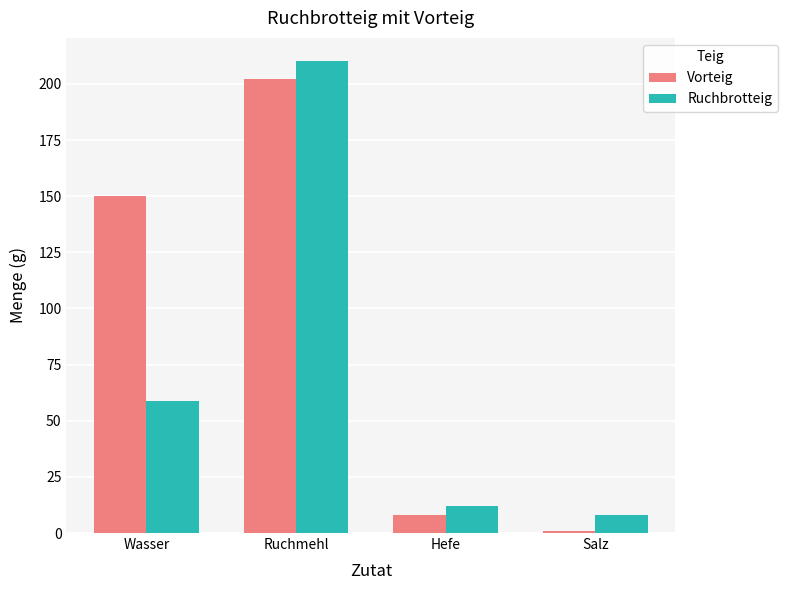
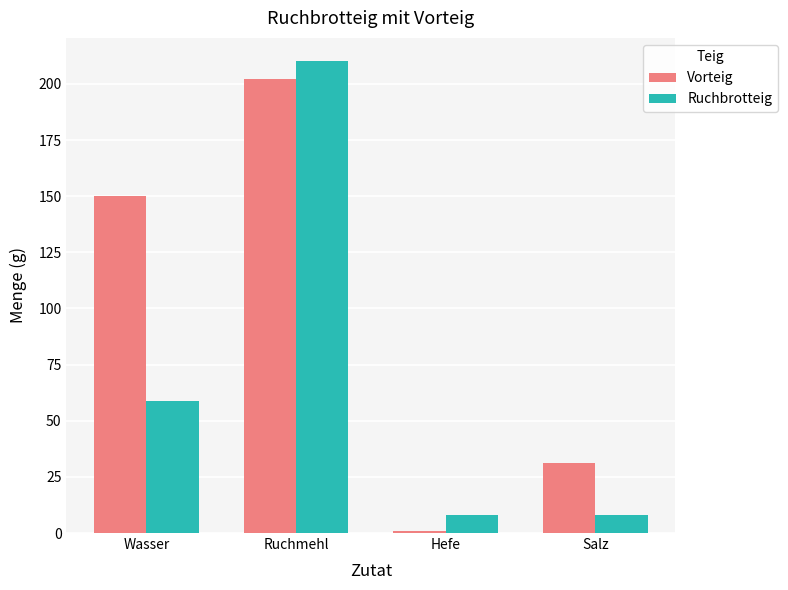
  {
    "Vorteig": {
      "Wasser": 150,
      "Ruchmehl": 202,
-     "Hefe": 8,
-     "Salz": 1
+     "Hefe": 1,
+     "Salz": 31
    },
    "Ruchbrotteig": {
      "Wasser": 59,
      "Ruchmehl": 210,
-     "Hefe": 12,
+     "Hefe": 8,
      "Salz": 8
    }
  }
